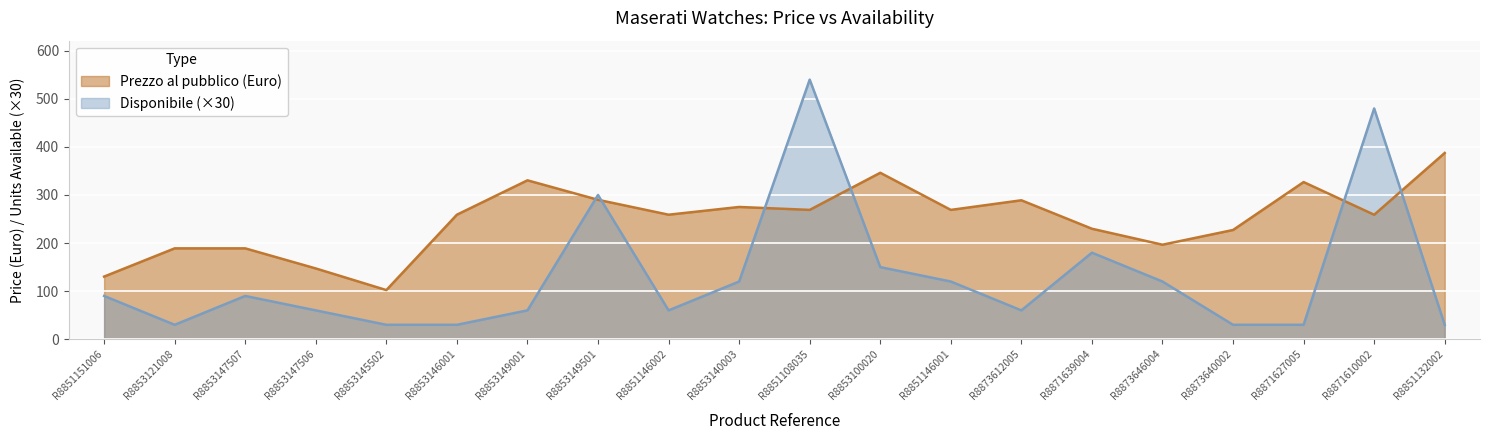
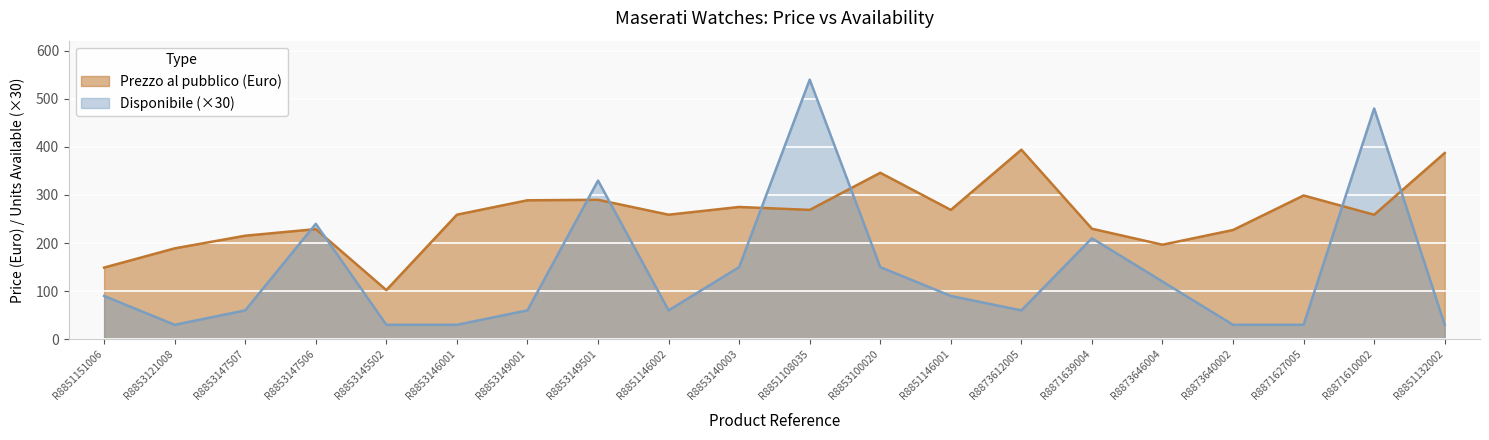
  {
    "Prezzo al pubblico (Euro)": {
-     "R8851151006": 130,
+     "R8851151006": 150,
      "R8853121008": 190,
-     "R8853147507": 190,
-     "R8853147506": 150,
+     "R8853147507": 220,
+     "R8853147506": 230,
      "R8853145502": 100,
      "R8853146001": 260,
-     "R8853149001": 330,
+     "R8853149001": 290,
      "R8853149501": 290,
      "R8851146002": 260,
      "R8853140003": 280,
      "R8851108035": 270,
      "R8853100020": 350,
      "R8851146001": 270,
-     "R8873612005": 290,
+     "R8873612005": 390,
      "R8871639004": 230,
      "R8873646004": 200,
      "R8873640002": 230,
-     "R8871627005": 330,
+     "R8871627005": 300,
      "R8871610002": 260,
      "R8851132002": 390
    },
    "Disponibile (×30)": {
      "R8851151006": 90,
      "R8853121008": 30,
-     "R8853147507": 90,
-     "R8853147506": 60,
+     "R8853147507": 60,
+     "R8853147506": 240,
      "R8853145502": 30,
      "R8853146001": 30,
      "R8853149001": 60,
-     "R8853149501": 300,
+     "R8853149501": 330,
      "R8851146002": 60,
-     "R8853140003": 120,
+     "R8853140003": 150,
      "R8851108035": 540,
      "R8853100020": 150,
-     "R8851146001": 120,
+     "R8851146001": 90,
      "R8873612005": 60,
-     "R8871639004": 180,
+     "R8871639004": 210,
      "R8873646004": 120,
      "R8873640002": 30,
      "R8871627005": 30,
      "R8871610002": 480,
      "R8851132002": 30
    }
  }
